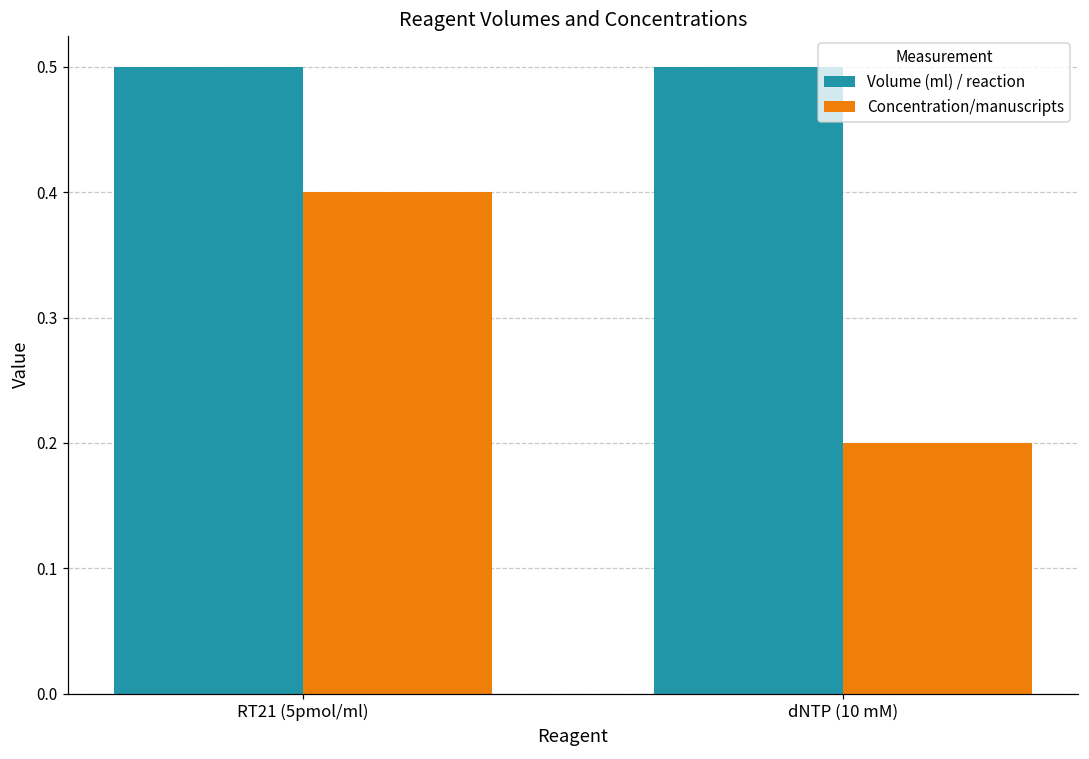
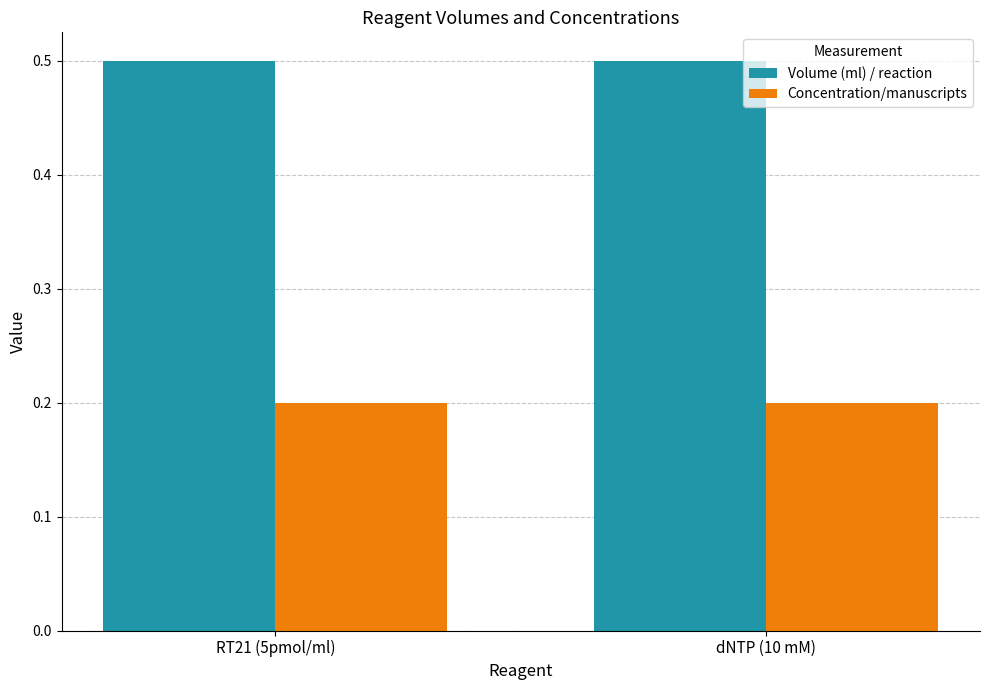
  {
    "Volume (ml) / reaction": {
      "RT21 (5pmol/ml)": 0.5,
      "dNTP (10 mM)": 0.5
    },
    "Concentration/manuscripts": {
-     "RT21 (5pmol/ml)": 0.4,
+     "RT21 (5pmol/ml)": 0.2,
      "dNTP (10 mM)": 0.2
    }
  }
